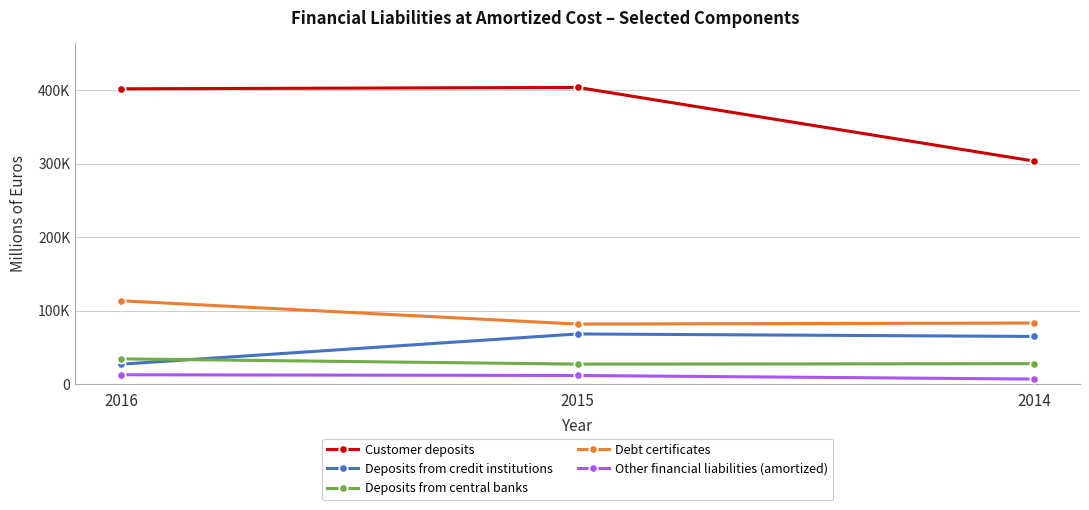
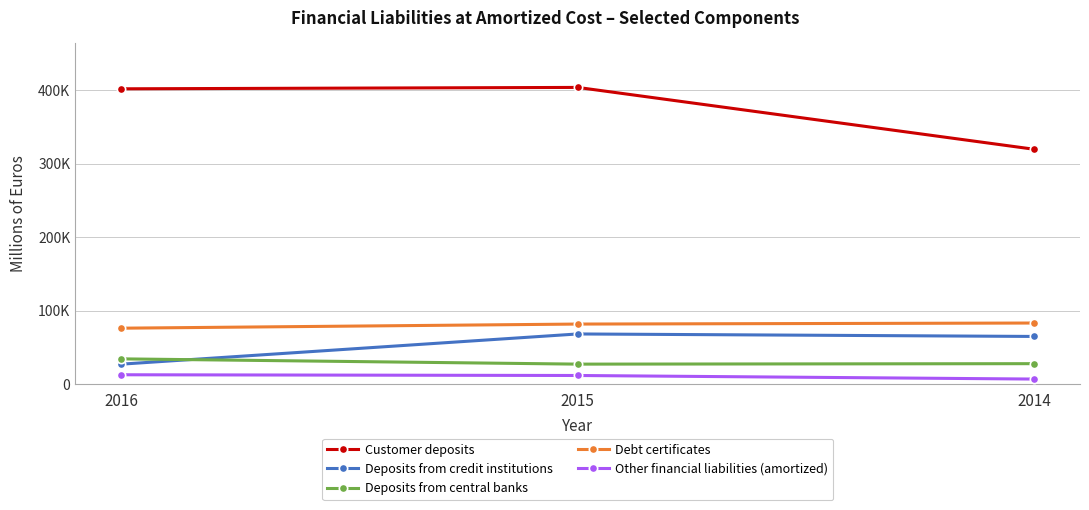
  {
    "Customer deposits": {
      "2016": 400000,
      "2015": 400000,
-     "2014": 300000
+     "2014": 320000
    },
    "Deposits from credit institutions": {
      "2016": 30000,
      "2015": 70000,
      "2014": 70000
    },
    "Deposits from central banks": {
      "2016": 30000,
      "2015": 30000,
      "2014": 30000
    },
    "Debt certificates": {
-     "2016": 110000,
+     "2016": 80000,
      "2015": 80000,
      "2014": 80000
    },
    "Other financial liabilities (amortized)": {
      "2016": 10000,
      "2015": 10000,
      "2014": 10000
    }
  }
